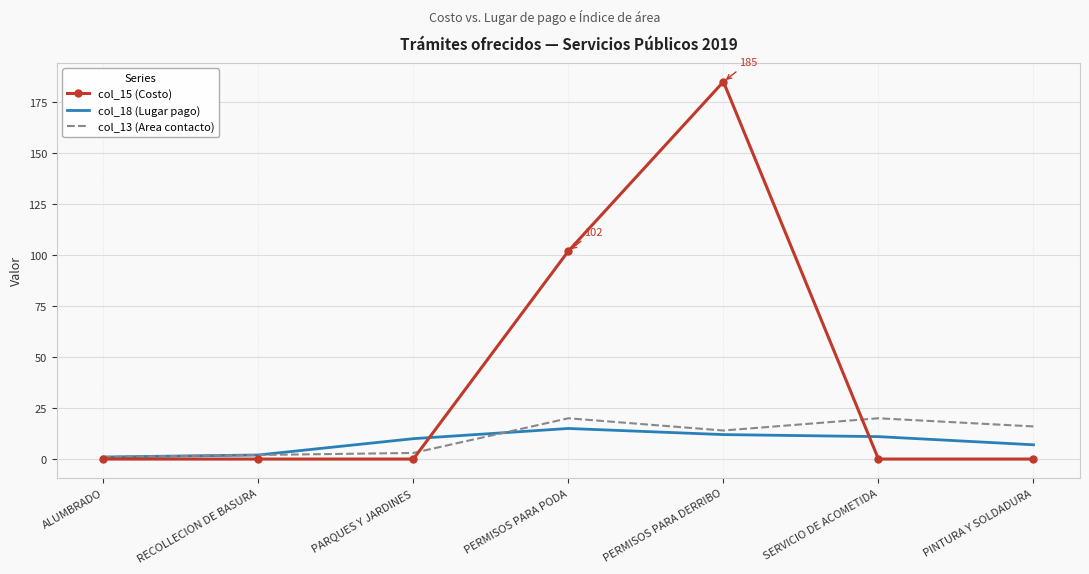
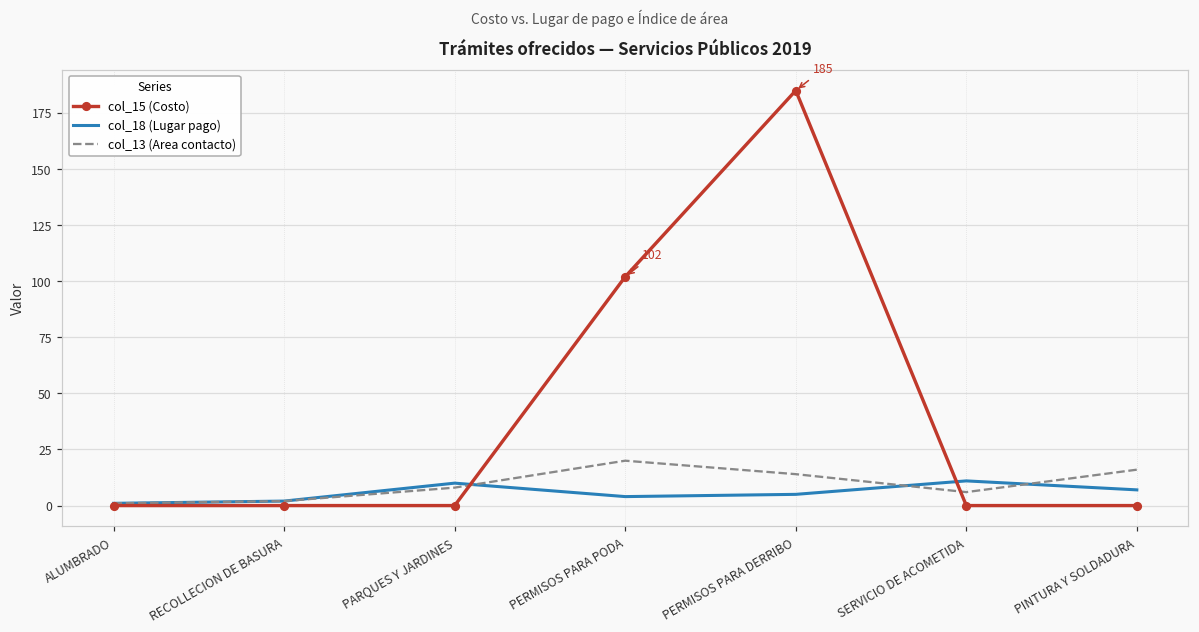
  {
    "col_15 (Costo)": {
      "PERMISOS PARA PODA": 102,
      "PERMISOS PARA DERRIBO": 185
    },
    "col_18 (Lugar pago)": {
      "PARQUES Y JARDINES": 10,
-     "PERMISOS PARA PODA": 15,
-     "PERMISOS PARA DERRIBO": 12,
+     "PERMISOS PARA PODA": 4,
+     "PERMISOS PARA DERRIBO": 5,
      "SERVICIO DE ACOMETIDA": 11,
      "PINTURA Y SOLDADURA": 7
    },
    "col_13 (Area contacto)": {
-     "PARQUES Y JARDINES": 3,
+     "PARQUES Y JARDINES": 8,
      "PERMISOS PARA PODA": 20,
      "PERMISOS PARA DERRIBO": 14,
-     "SERVICIO DE ACOMETIDA": 20,
+     "SERVICIO DE ACOMETIDA": 6,
      "PINTURA Y SOLDADURA": 16
    }
  }
